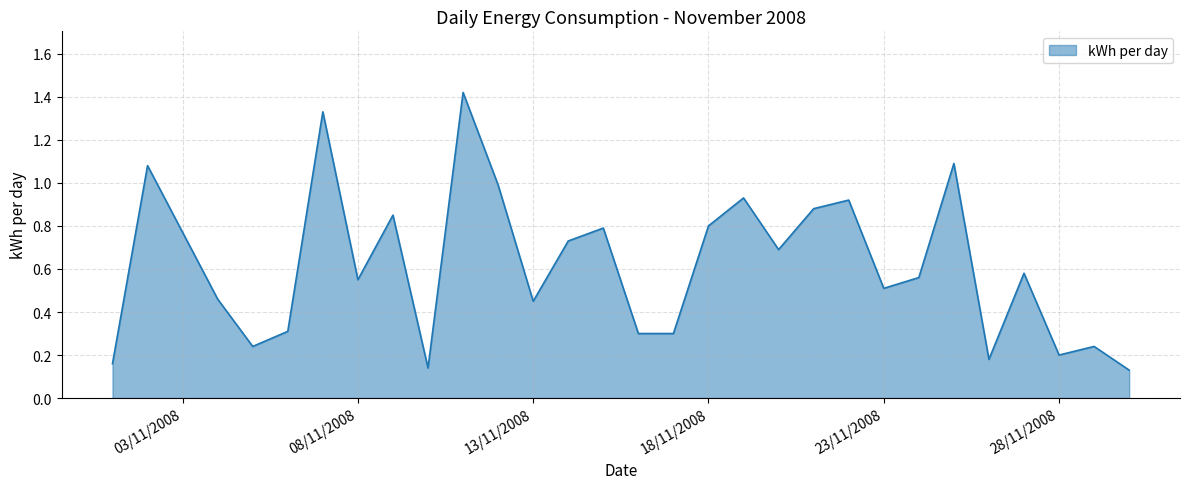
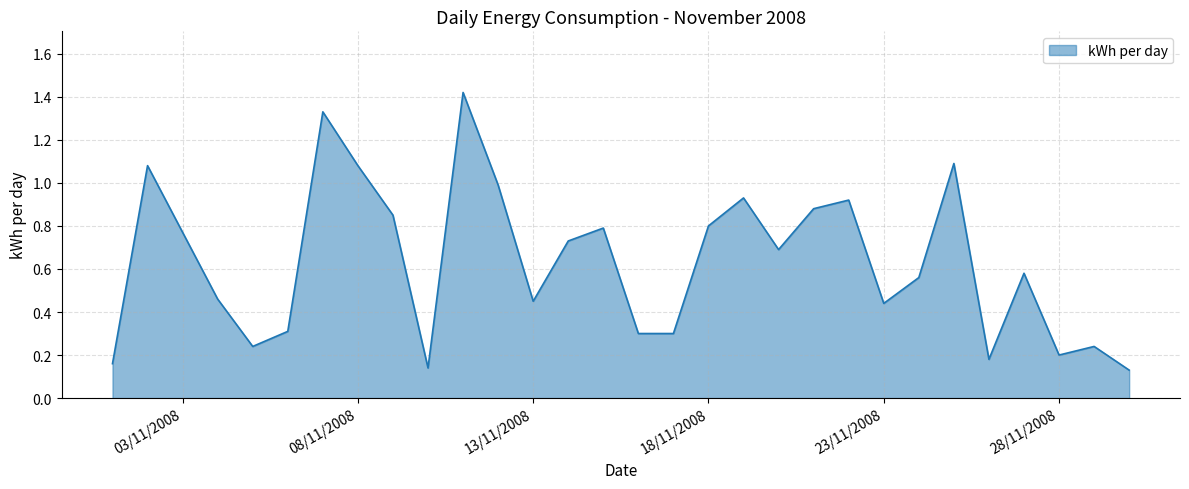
  {
    "03/11/2008": 0.77,
-   "08/11/2008": 0.55,
+   "08/11/2008": 1.08,
    "13/11/2008": 0.45,
    "18/11/2008": 0.80,
-   "23/11/2008": 0.51,
+   "23/11/2008": 0.44,
    "28/11/2008": 0.20
  }
